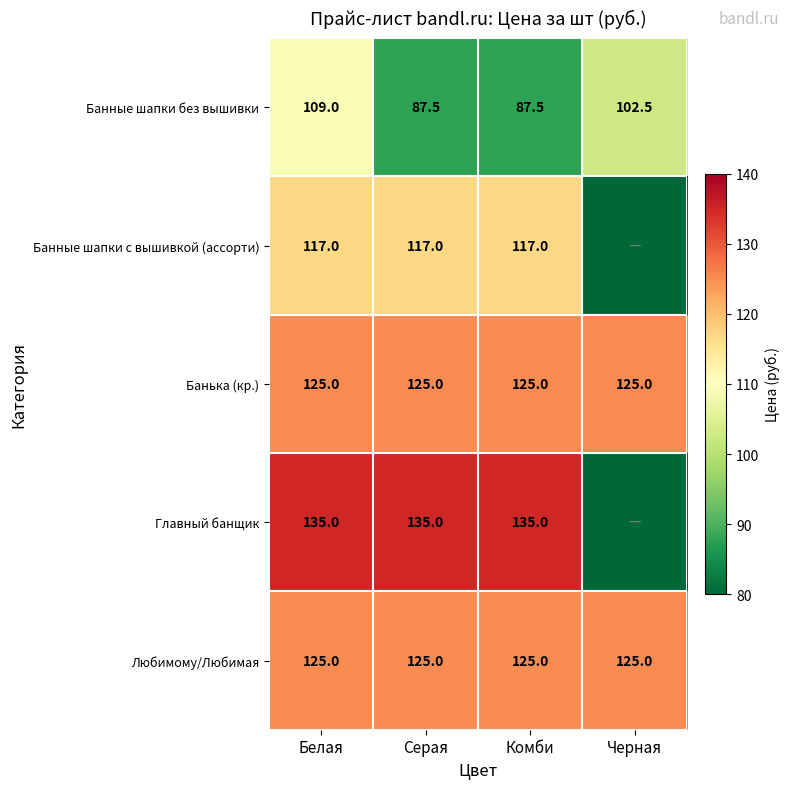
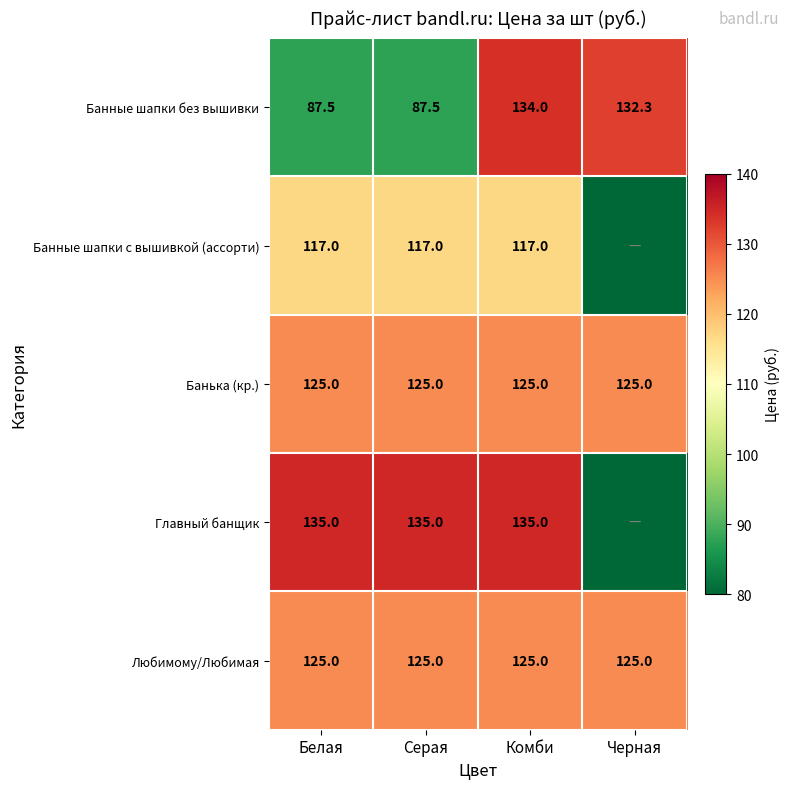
  {
    "Банные шапки без вышивки": {
-     "Белая": 109.0,
+     "Белая": 87.5,
      "Серая": 87.5,
-     "Комби": 87.5,
-     "Черная": 102.5
+     "Комби": 134.0,
+     "Черная": 132.3
    },
    "Банные шапки с вышивкой (ассорти)": {
      "Белая": 117.0,
      "Серая": 117.0,
      "Комби": 117.0
    },
    "Банька (кр.)": {
      "Белая": 125.0,
      "Серая": 125.0,
      "Комби": 125.0,
      "Черная": 125.0
    },
    "Главный банщик": {
      "Белая": 135.0,
      "Серая": 135.0,
      "Комби": 135.0
    },
    "Любимому/Любимая": {
      "Белая": 125.0,
      "Серая": 125.0,
      "Комби": 125.0,
      "Черная": 125.0
    }
  }
